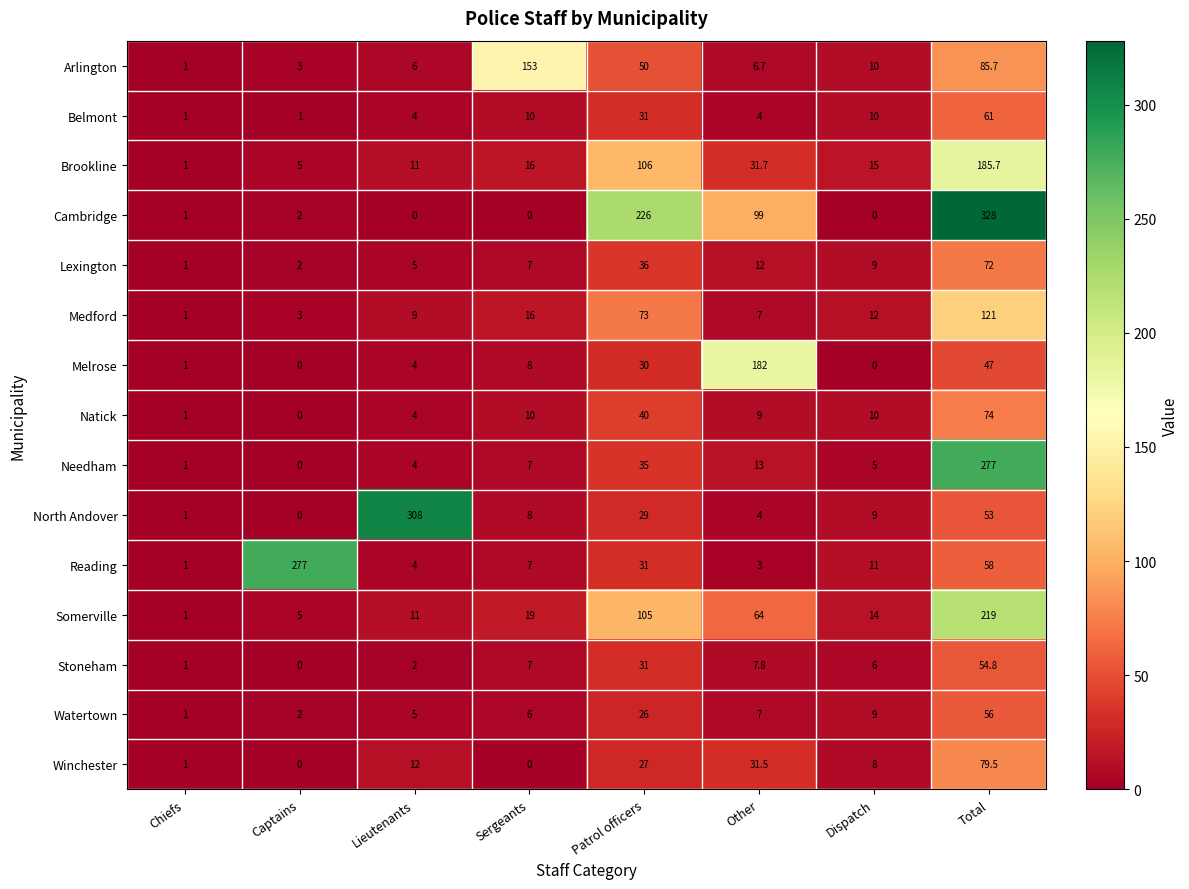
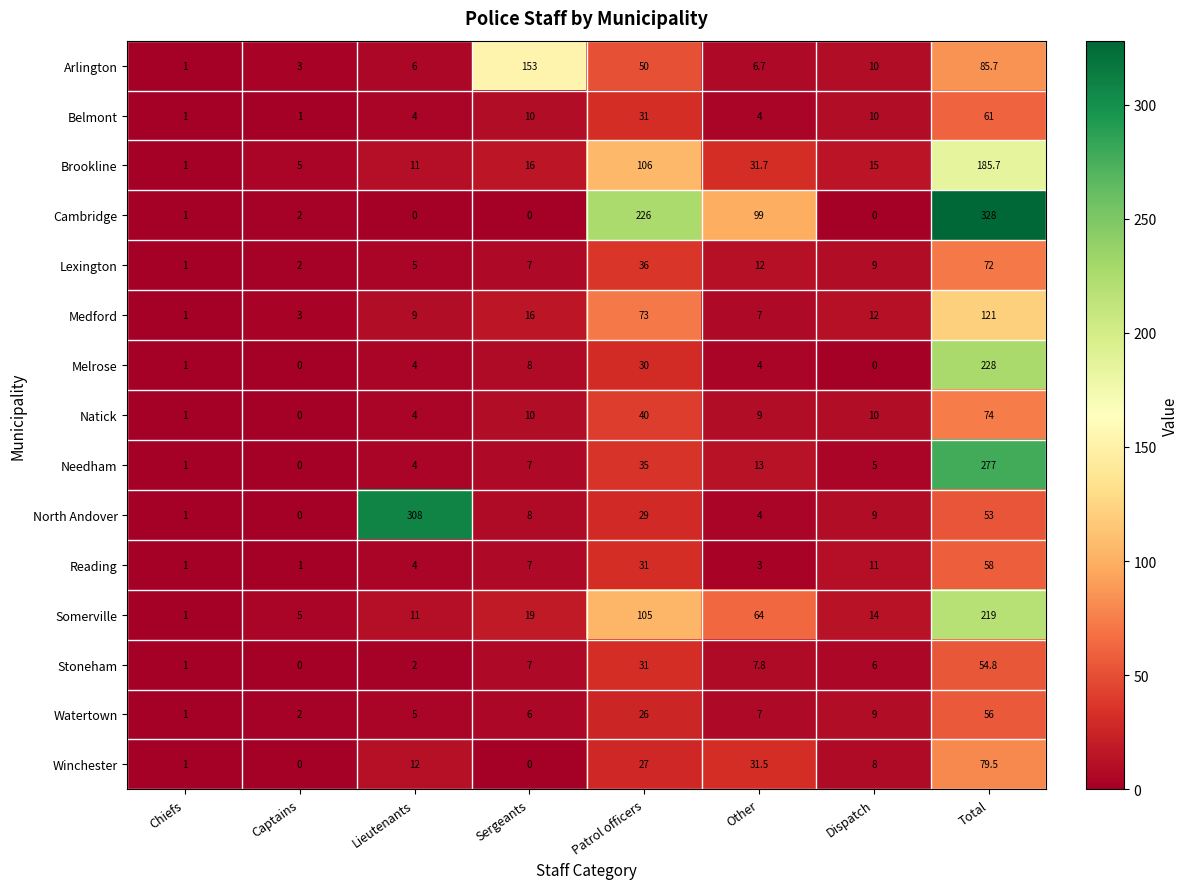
  {
    "Arlington": {
      "Chiefs": 1,
      "Captains": 3,
      "Lieutenants": 6,
      "Sergeants": 153,
      "Patrol officers": 50,
      "Other": 6.7,
      "Dispatch": 10,
      "Total": 85.7
    },
    "Belmont": {
      "Chiefs": 1,
      "Captains": 1,
      "Lieutenants": 4,
      "Sergeants": 10,
      "Patrol officers": 31,
      "Other": 4,
      "Dispatch": 10,
      "Total": 61
    },
    "Brookline": {
      "Chiefs": 1,
      "Captains": 5,
      "Lieutenants": 11,
      "Sergeants": 16,
      "Patrol officers": 106,
      "Other": 31.7,
      "Dispatch": 15,
      "Total": 185.7
    },
    "Cambridge": {
      "Chiefs": 1,
      "Captains": 2,
      "Lieutenants": 0,
      "Sergeants": 0,
      "Patrol officers": 226,
      "Other": 99,
      "Dispatch": 0,
      "Total": 328
    },
    "Lexington": {
      "Chiefs": 1,
      "Captains": 2,
      "Lieutenants": 5,
      "Sergeants": 7,
      "Patrol officers": 36,
      "Other": 12,
      "Dispatch": 9,
      "Total": 72
    },
    "Medford": {
      "Chiefs": 1,
      "Captains": 3,
      "Lieutenants": 9,
      "Sergeants": 16,
      "Patrol officers": 73,
      "Other": 7,
      "Dispatch": 12,
      "Total": 121
    },
    "Melrose": {
      "Chiefs": 1,
      "Captains": 0,
      "Lieutenants": 4,
      "Sergeants": 8,
      "Patrol officers": 30,
-     "Other": 182,
+     "Other": 4,
      "Dispatch": 0,
-     "Total": 47
+     "Total": 228
    },
    "Natick": {
      "Chiefs": 1,
      "Captains": 0,
      "Lieutenants": 4,
      "Sergeants": 10,
      "Patrol officers": 40,
      "Other": 9,
      "Dispatch": 10,
      "Total": 74
    },
    "Needham": {
      "Chiefs": 1,
      "Captains": 0,
      "Lieutenants": 4,
      "Sergeants": 7,
      "Patrol officers": 35,
      "Other": 13,
      "Dispatch": 5,
      "Total": 277
    },
    "North Andover": {
      "Chiefs": 1,
      "Captains": 0,
      "Lieutenants": 308,
      "Sergeants": 8,
      "Patrol officers": 29,
      "Other": 4,
      "Dispatch": 9,
      "Total": 53
    },
    "Reading": {
      "Chiefs": 1,
-     "Captains": 277,
+     "Captains": 1,
      "Lieutenants": 4,
      "Sergeants": 7,
      "Patrol officers": 31,
      "Other": 3,
      "Dispatch": 11,
      "Total": 58
    },
    "Somerville": {
      "Chiefs": 1,
      "Captains": 5,
      "Lieutenants": 11,
      "Sergeants": 19,
      "Patrol officers": 105,
      "Other": 64,
      "Dispatch": 14,
      "Total": 219
    },
    "Stoneham": {
      "Chiefs": 1,
      "Captains": 0,
      "Lieutenants": 2,
      "Sergeants": 7,
      "Patrol officers": 31,
      "Other": 7.8,
      "Dispatch": 6,
      "Total": 54.8
    },
    "Watertown": {
      "Chiefs": 1,
      "Captains": 2,
      "Lieutenants": 5,
      "Sergeants": 6,
      "Patrol officers": 26,
      "Other": 7,
      "Dispatch": 9,
      "Total": 56
    },
    "Winchester": {
      "Chiefs": 1,
      "Captains": 0,
      "Lieutenants": 12,
      "Sergeants": 0,
      "Patrol officers": 27,
      "Other": 31.5,
      "Dispatch": 8,
      "Total": 79.5
    }
  }
